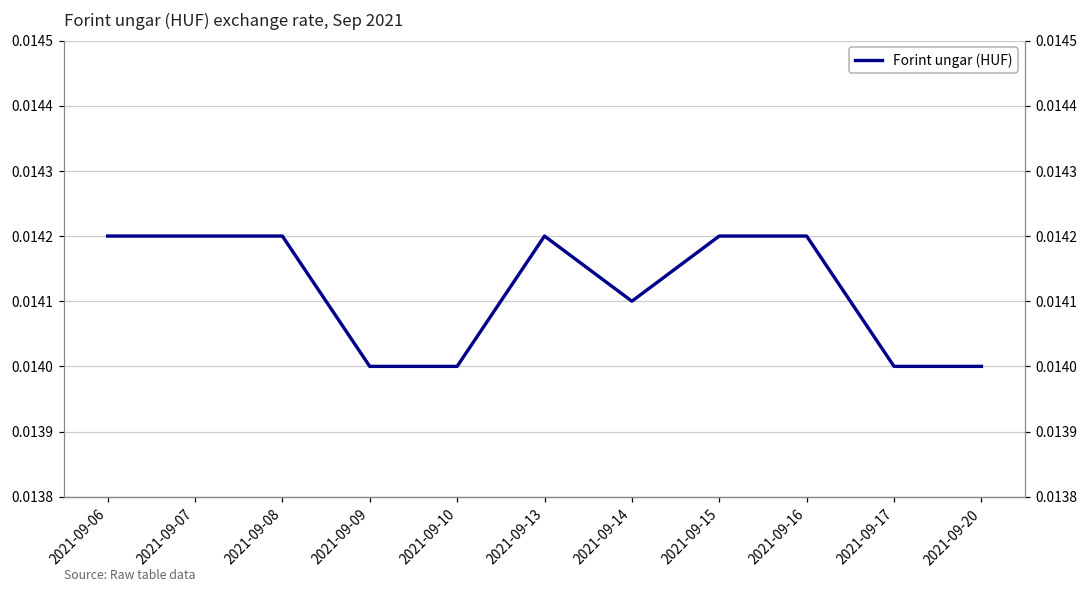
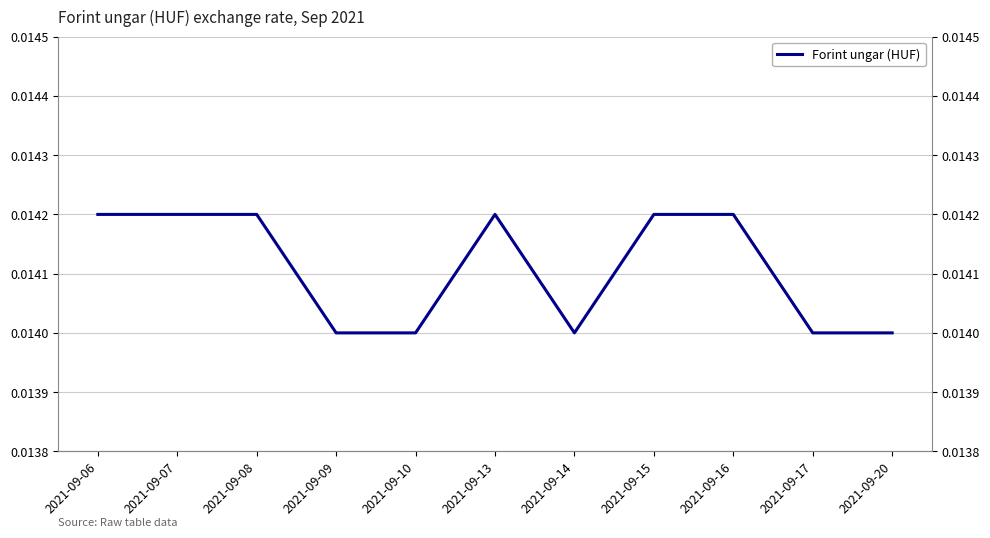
  {
    "2021-09-06": 0.0142,
    "2021-09-07": 0.0142,
    "2021-09-08": 0.0142,
    "2021-09-09": 0.0140,
    "2021-09-10": 0.0140,
    "2021-09-13": 0.0142,
-   "2021-09-14": 0.0141,
+   "2021-09-14": 0.0140,
    "2021-09-15": 0.0142,
    "2021-09-16": 0.0142,
    "2021-09-17": 0.0140,
    "2021-09-20": 0.0140
  }
